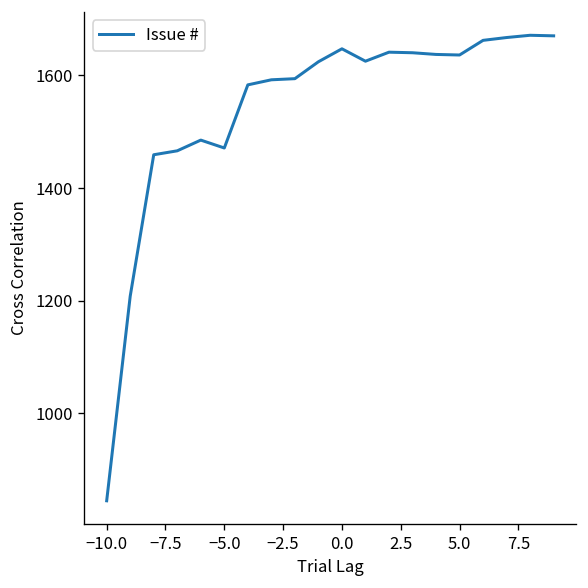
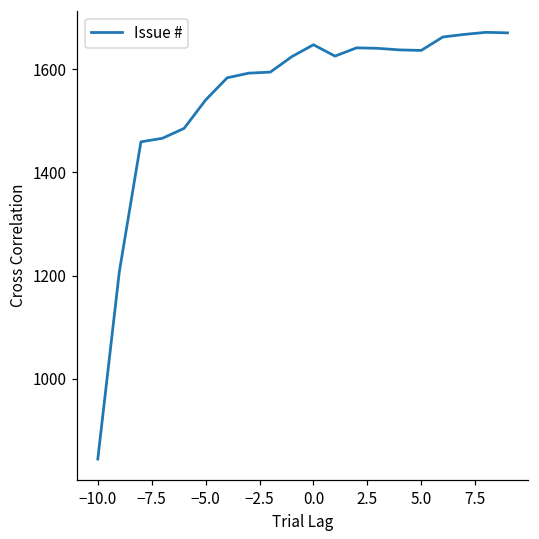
  {
    "−10.0": 850,
-   "−5.0": 1470,
+   "−5.0": 1540,
    "0.0": 1650,
    "5.0": 1640
  }
